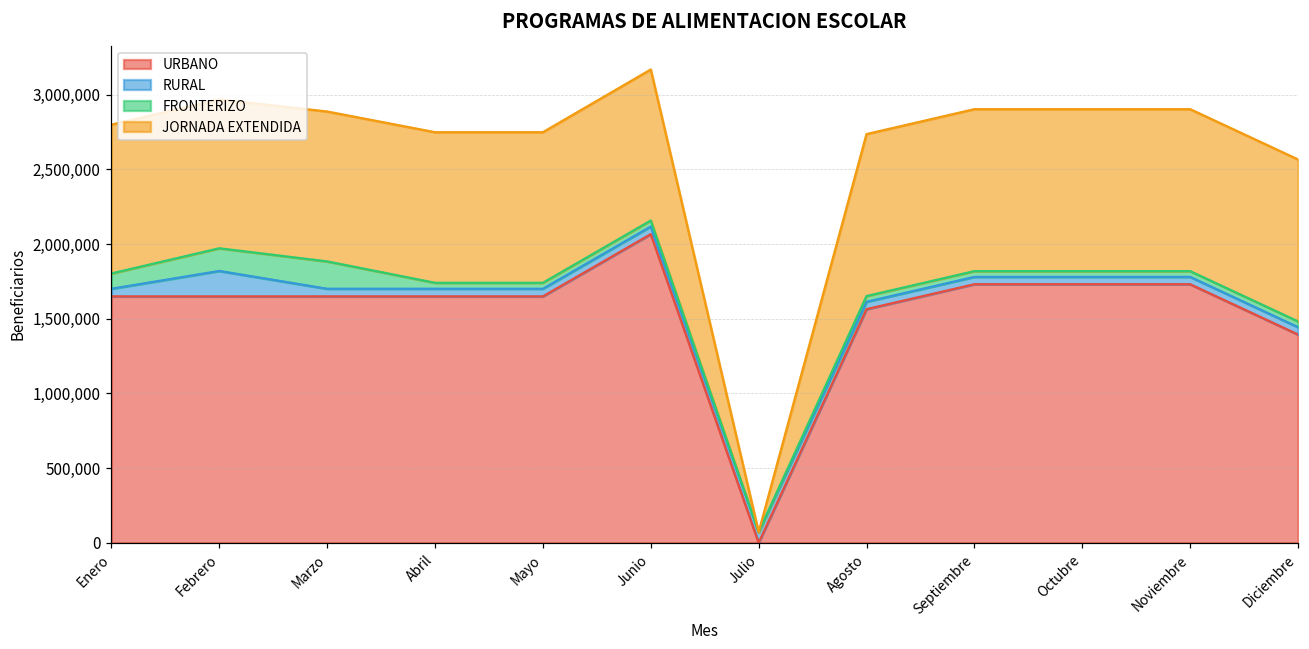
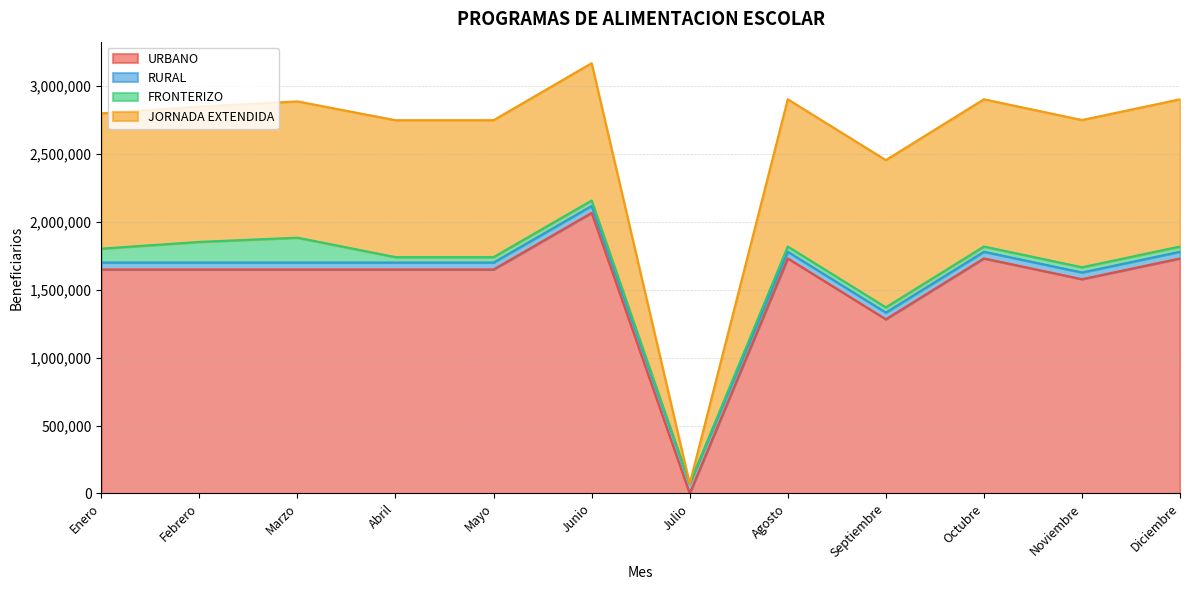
  {
    "URBANO": {
      "Enero": "1,650,000",
      "Febrero": "1,650,000",
      "Marzo": "1,650,000",
      "Abril": "1,650,000",
      "Mayo": "1,650,000",
      "Junio": "2,070,000",
      "Julio": "0",
-     "Agosto": "1,560,000",
-     "Septiembre": "1,730,000",
+     "Agosto": "1,730,000",
+     "Septiembre": "1,280,000",
      "Octubre": "1,730,000",
-     "Noviembre": "1,730,000",
-     "Diciembre": "1,390,000"
+     "Noviembre": "1,580,000",
+     "Diciembre": "1,730,000"
    },
    "RURAL": {
      "Enero": "50,000",
-     "Febrero": "170,000",
+     "Febrero": "50,000",
      "Marzo": "50,000",
      "Abril": "50,000",
      "Mayo": "50,000",
      "Junio": "50,000",
      "Agosto": "50,000",
      "Septiembre": "50,000",
      "Octubre": "50,000",
      "Noviembre": "50,000",
      "Diciembre": "50,000"
    },
    "FRONTERIZO": {
      "Enero": "100,000",
      "Febrero": "150,000",
      "Marzo": "180,000",
      "Abril": "40,000",
      "Mayo": "40,000",
      "Junio": "40,000",
      "Agosto": "40,000",
      "Septiembre": "40,000",
      "Octubre": "40,000",
      "Noviembre": "40,000",
      "Diciembre": "40,000"
    },
    "JORNADA EXTENDIDA": {
      "Enero": "1,000,000",
      "Marzo": "1,000,000",
      "Abril": "1,010,000",
      "Mayo": "1,010,000",
      "Junio": "1,010,000",
      "Agosto": "1,080,000",
      "Septiembre": "1,080,000",
      "Octubre": "1,080,000",
      "Noviembre": "1,080,000",
      "Diciembre": "1,080,000"
    }
  }
